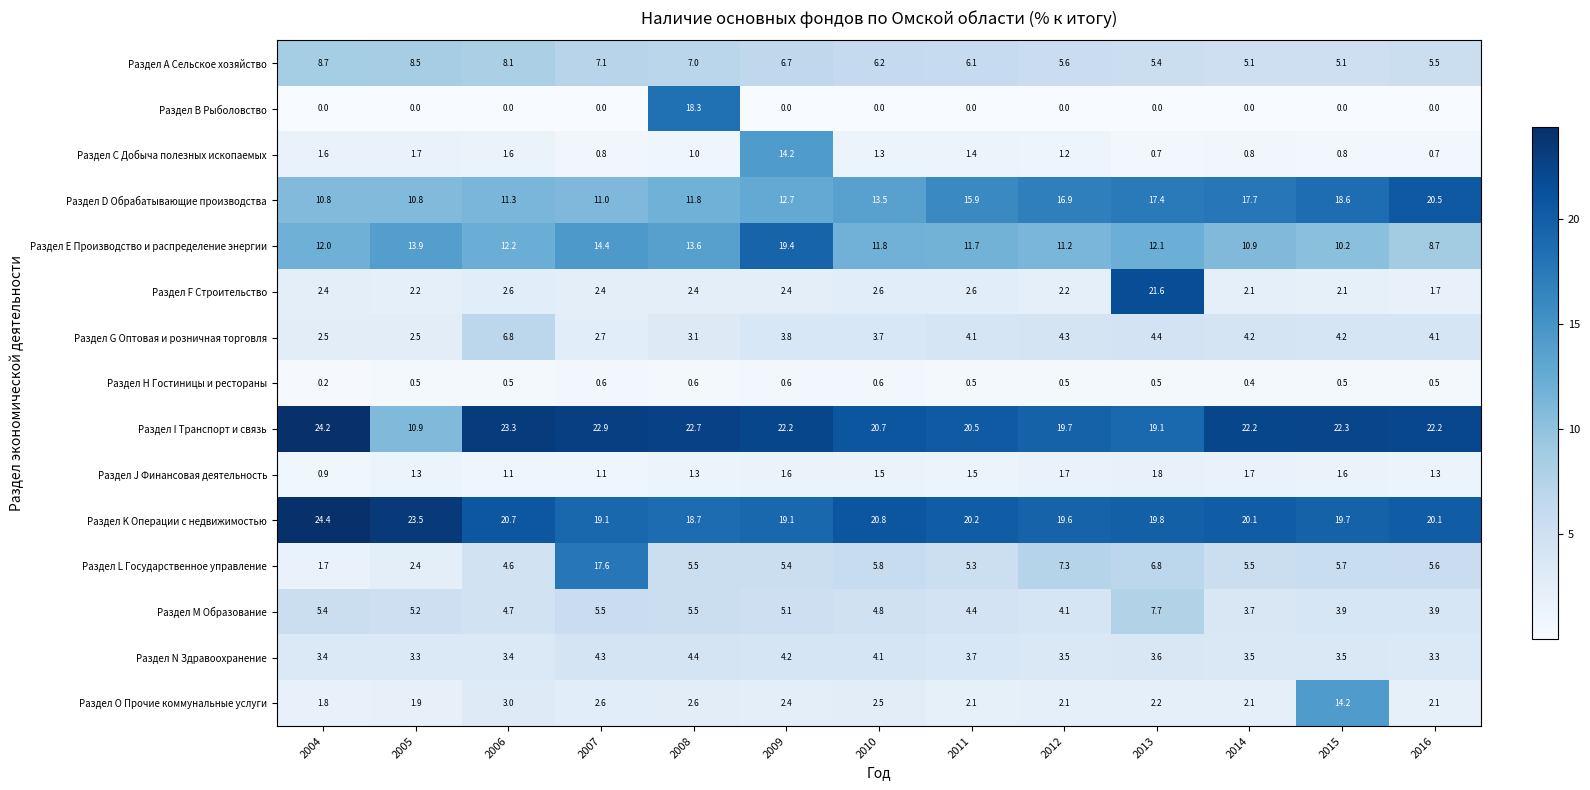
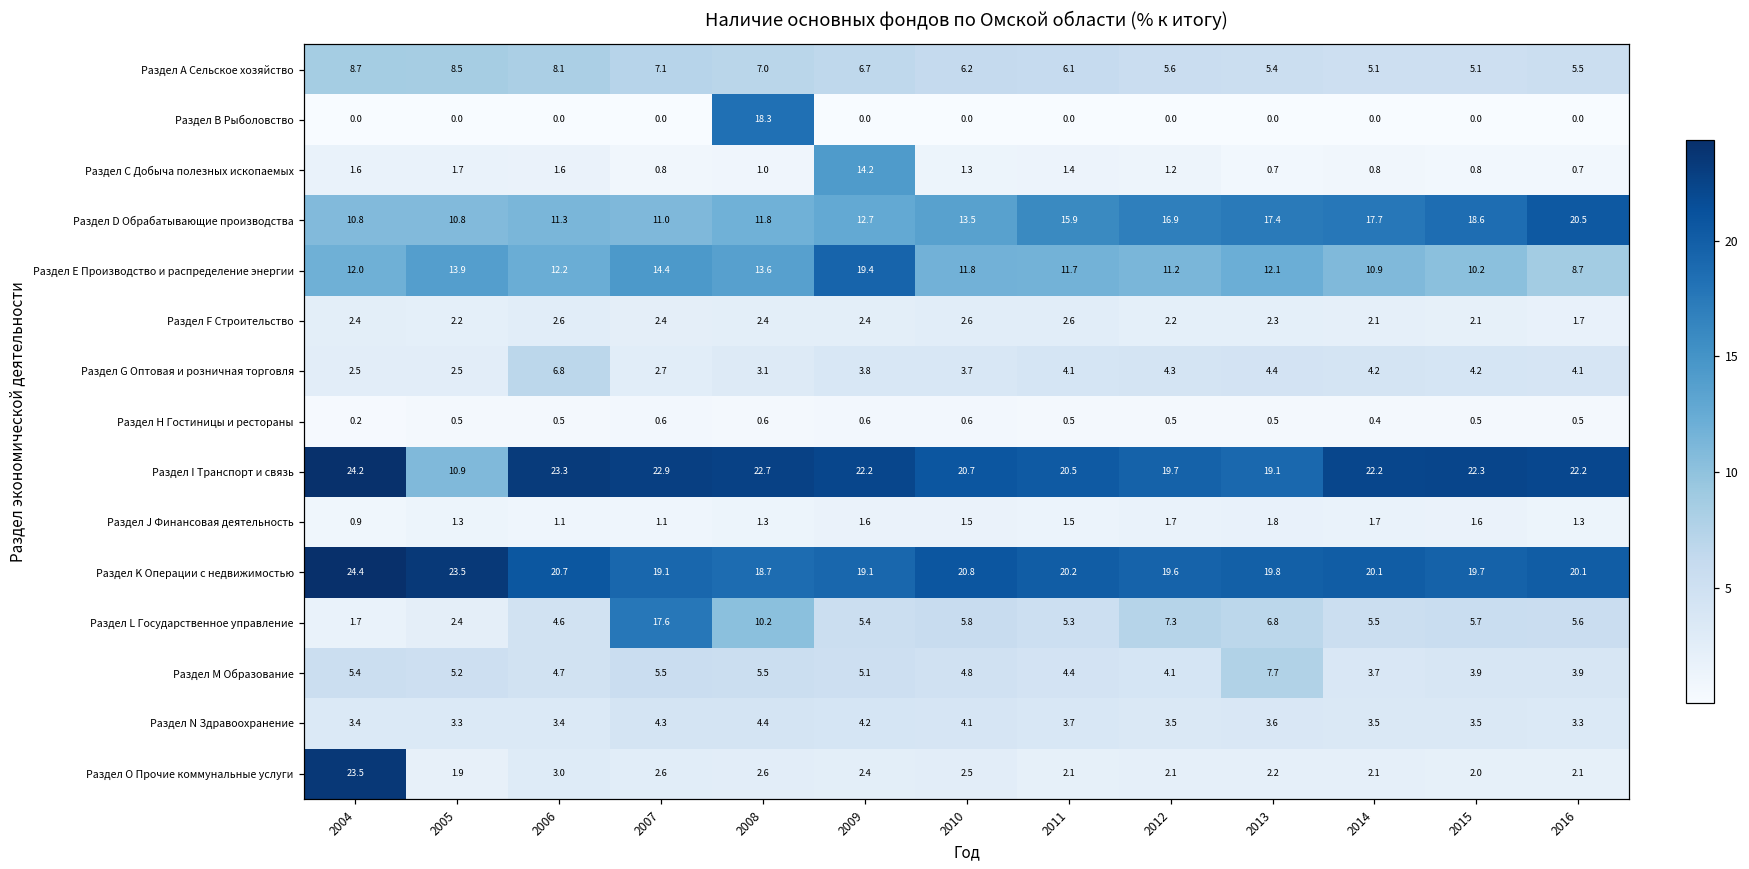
  {
    "Раздел А Сельское хозяйство": {
      "2004": 8.7,
      "2005": 8.5,
      "2006": 8.1,
      "2007": 7.1,
      "2008": 7.0,
      "2009": 6.7,
      "2010": 6.2,
      "2011": 6.1,
      "2012": 5.6,
      "2013": 5.4,
      "2014": 5.1,
      "2015": 5.1,
      "2016": 5.5
    },
    "Раздел В Рыболовство": {
      "2004": 0.0,
      "2005": 0.0,
      "2006": 0.0,
      "2007": 0.0,
      "2008": 18.3,
      "2009": 0.0,
      "2010": 0.0,
      "2011": 0.0,
      "2012": 0.0,
      "2013": 0.0,
      "2014": 0.0,
      "2015": 0.0,
      "2016": 0.0
    },
    "Раздел С Добыча полезных ископаемых": {
      "2004": 1.6,
      "2005": 1.7,
      "2006": 1.6,
      "2007": 0.8,
      "2008": 1.0,
      "2009": 14.2,
      "2010": 1.3,
      "2011": 1.4,
      "2012": 1.2,
      "2013": 0.7,
      "2014": 0.8,
      "2015": 0.8,
      "2016": 0.7
    },
    "Раздел D Обрабатывающие производства": {
      "2004": 10.8,
      "2005": 10.8,
      "2006": 11.3,
      "2007": 11.0,
      "2008": 11.8,
      "2009": 12.7,
      "2010": 13.5,
      "2011": 15.9,
      "2012": 16.9,
      "2013": 17.4,
      "2014": 17.7,
      "2015": 18.6,
      "2016": 20.5
    },
    "Раздел Е Производство и распределение энергии": {
      "2004": 12.0,
      "2005": 13.9,
      "2006": 12.2,
      "2007": 14.4,
      "2008": 13.6,
      "2009": 19.4,
      "2010": 11.8,
      "2011": 11.7,
      "2012": 11.2,
      "2013": 12.1,
      "2014": 10.9,
      "2015": 10.2,
      "2016": 8.7
    },
    "Раздел F Строительство": {
      "2004": 2.4,
      "2005": 2.2,
      "2006": 2.6,
      "2007": 2.4,
      "2008": 2.4,
      "2009": 2.4,
      "2010": 2.6,
      "2011": 2.6,
      "2012": 2.2,
-     "2013": 21.6,
+     "2013": 2.3,
      "2014": 2.1,
      "2015": 2.1,
      "2016": 1.7
    },
    "Раздел G Оптовая и розничная торговля": {
      "2004": 2.5,
      "2005": 2.5,
      "2006": 6.8,
      "2007": 2.7,
      "2008": 3.1,
      "2009": 3.8,
      "2010": 3.7,
      "2011": 4.1,
      "2012": 4.3,
      "2013": 4.4,
      "2014": 4.2,
      "2015": 4.2,
      "2016": 4.1
    },
    "Раздел Н Гостиницы и рестораны": {
      "2004": 0.2,
      "2005": 0.5,
      "2006": 0.5,
      "2007": 0.6,
      "2008": 0.6,
      "2009": 0.6,
      "2010": 0.6,
      "2011": 0.5,
      "2012": 0.5,
      "2013": 0.5,
      "2014": 0.4,
      "2015": 0.5,
      "2016": 0.5
    },
    "Раздел I Транспорт и связь": {
      "2004": 24.2,
      "2005": 10.9,
      "2006": 23.3,
      "2007": 22.9,
      "2008": 22.7,
      "2009": 22.2,
      "2010": 20.7,
      "2011": 20.5,
      "2012": 19.7,
      "2013": 19.1,
      "2014": 22.2,
      "2015": 22.3,
      "2016": 22.2
    },
    "Раздел J Финансовая деятельность": {
      "2004": 0.9,
      "2005": 1.3,
      "2006": 1.1,
      "2007": 1.1,
      "2008": 1.3,
      "2009": 1.6,
      "2010": 1.5,
      "2011": 1.5,
      "2012": 1.7,
      "2013": 1.8,
      "2014": 1.7,
      "2015": 1.6,
      "2016": 1.3
    },
    "Раздел K Операции с недвижимостью": {
      "2004": 24.4,
      "2005": 23.5,
      "2006": 20.7,
      "2007": 19.1,
      "2008": 18.7,
      "2009": 19.1,
      "2010": 20.8,
      "2011": 20.2,
      "2012": 19.6,
      "2013": 19.8,
      "2014": 20.1,
      "2015": 19.7,
      "2016": 20.1
    },
    "Раздел L Государственное управление": {
      "2004": 1.7,
      "2005": 2.4,
      "2006": 4.6,
      "2007": 17.6,
-     "2008": 5.5,
+     "2008": 10.2,
      "2009": 5.4,
      "2010": 5.8,
      "2011": 5.3,
      "2012": 7.3,
      "2013": 6.8,
      "2014": 5.5,
      "2015": 5.7,
      "2016": 5.6
    },
    "Раздел M Образование": {
      "2004": 5.4,
      "2005": 5.2,
      "2006": 4.7,
      "2007": 5.5,
      "2008": 5.5,
      "2009": 5.1,
      "2010": 4.8,
      "2011": 4.4,
      "2012": 4.1,
      "2013": 7.7,
      "2014": 3.7,
      "2015": 3.9,
      "2016": 3.9
    },
    "Раздел N Здравоохранение": {
      "2004": 3.4,
      "2005": 3.3,
      "2006": 3.4,
      "2007": 4.3,
      "2008": 4.4,
      "2009": 4.2,
      "2010": 4.1,
      "2011": 3.7,
      "2012": 3.5,
      "2013": 3.6,
      "2014": 3.5,
      "2015": 3.5,
      "2016": 3.3
    },
    "Раздел O Прочие коммунальные услуги": {
-     "2004": 1.8,
+     "2004": 23.5,
      "2005": 1.9,
      "2006": 3.0,
      "2007": 2.6,
      "2008": 2.6,
      "2009": 2.4,
      "2010": 2.5,
      "2011": 2.1,
      "2012": 2.1,
      "2013": 2.2,
      "2014": 2.1,
-     "2015": 14.2,
+     "2015": 2.0,
      "2016": 2.1
    }
  }
